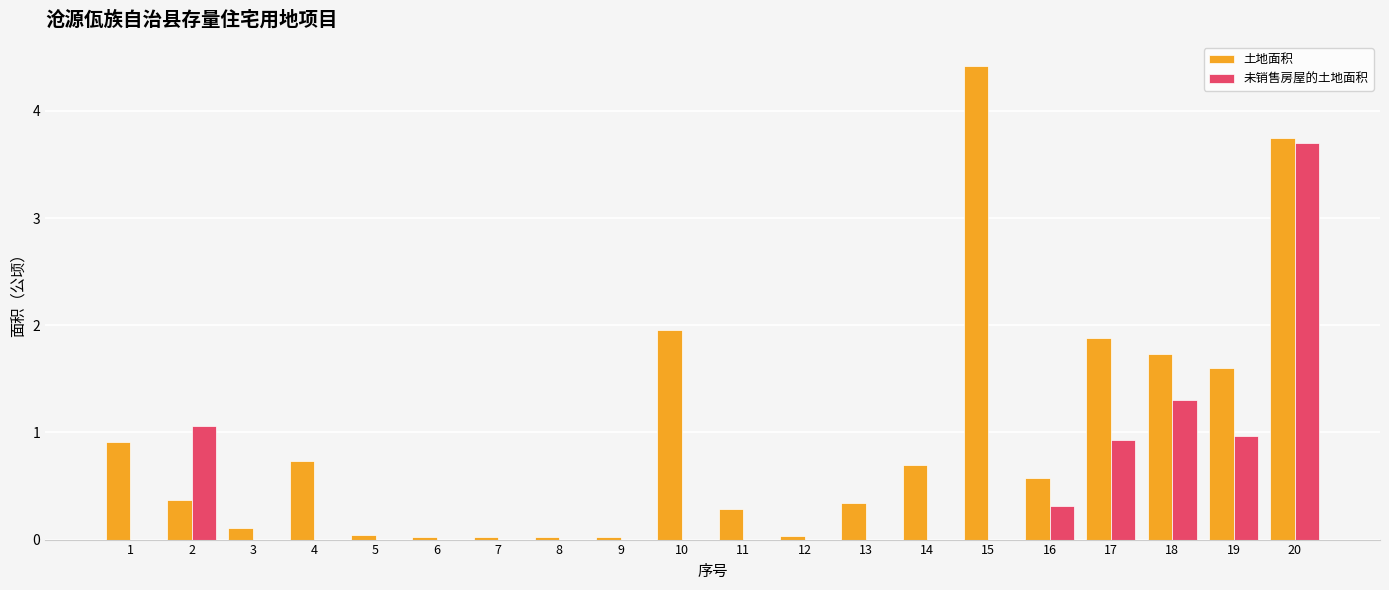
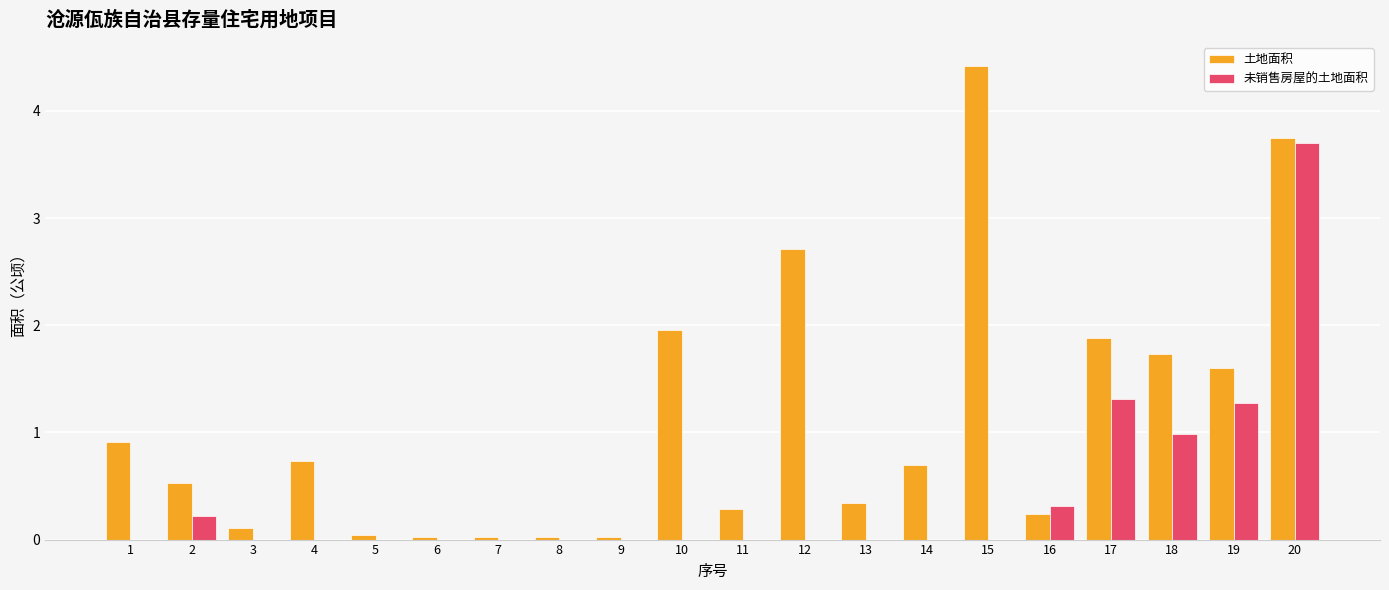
  {
    "土地面积": {
      "1": 0.91,
-     "2": 0.37,
+     "2": 0.53,
      "3": 0.11,
      "4": 0.73,
      "5": 0.04,
      "7": 0.03,
      "8": 0.03,
      "10": 1.96,
      "11": 0.29,
-     "12": 0.03,
+     "12": 2.71,
      "13": 0.34,
      "14": 0.69,
      "15": 4.42,
-     "16": 0.57,
+     "16": 0.24,
      "17": 1.88,
      "18": 1.73,
      "19": 1.60,
      "20": 3.74
    },
    "未销售房屋的土地面积": {
      "1": 0.00,
-     "2": 1.06,
+     "2": 0.22,
      "3": 0.00,
      "4": 0.00,
      "5": 0.00,
      "6": 0.00,
      "7": 0.00,
      "8": 0.00,
      "9": 0.00,
      "10": 0.00,
      "11": 0.00,
      "12": 0.00,
      "13": 0.00,
      "14": 0.00,
      "15": 0.00,
      "16": 0.32,
-     "17": 0.93,
-     "18": 1.30,
-     "19": 0.96,
+     "17": 1.31,
+     "18": 0.98,
+     "19": 1.27,
      "20": 3.70
    }
  }
